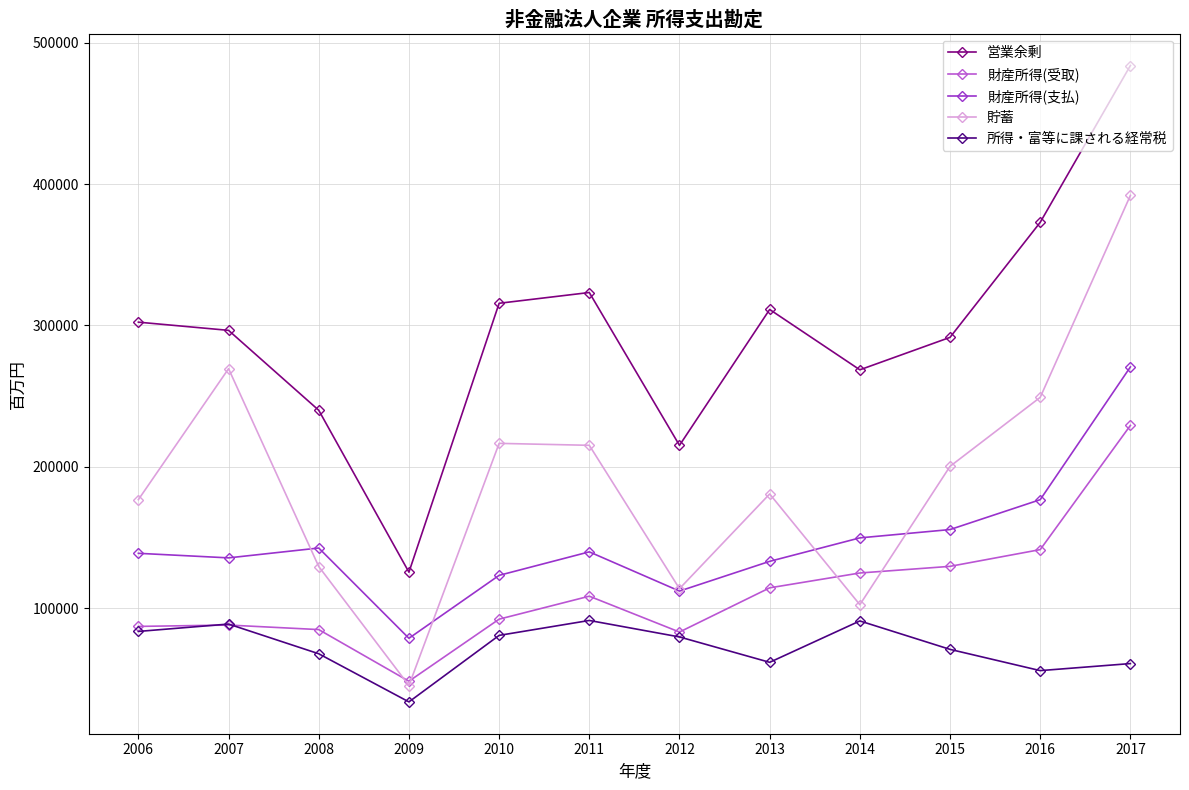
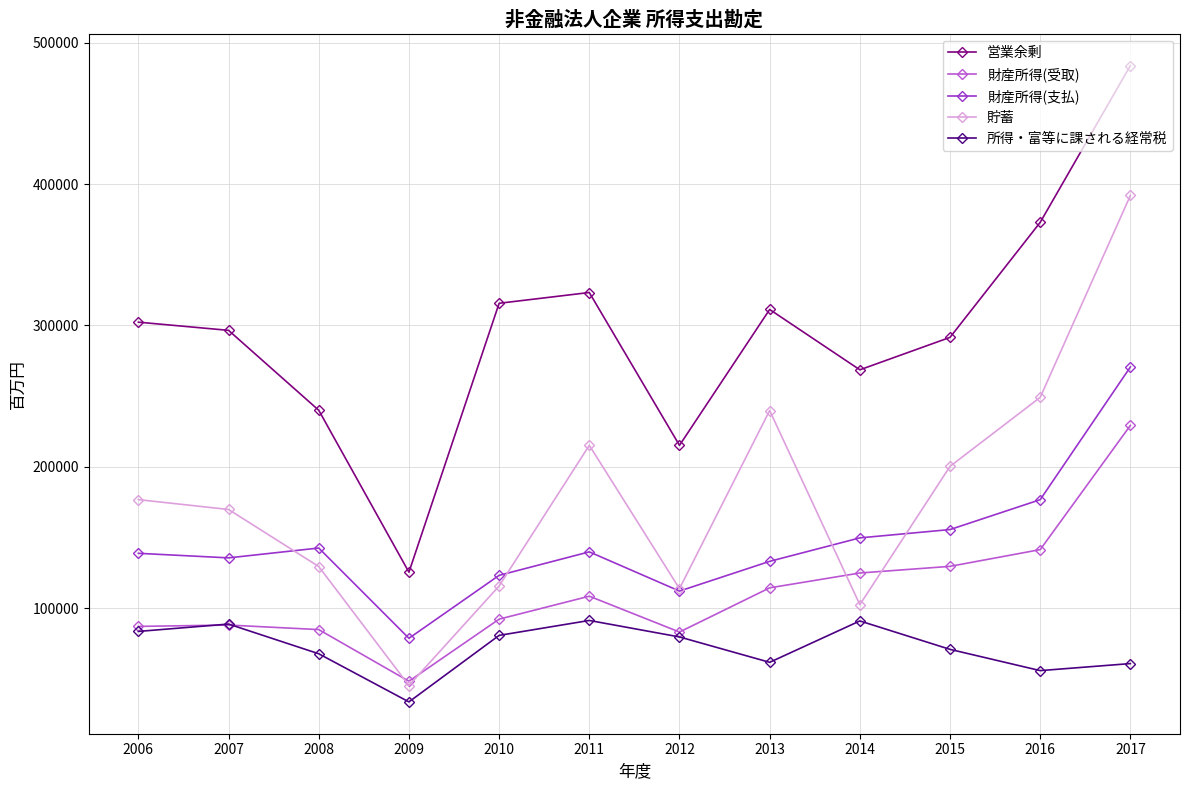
  {
    "貯蓄": {
      "2006": 177000,
-     "2007": 269000,
+     "2007": 170000,
      "2008": 130000,
      "2009": 45000,
-     "2010": 217000,
+     "2010": 116000,
      "2011": 215000,
-     "2013": 181000,
+     "2013": 240000,
      "2014": 103000,
      "2015": 200000,
      "2016": 249000,
      "2017": 392000
    }
  }
